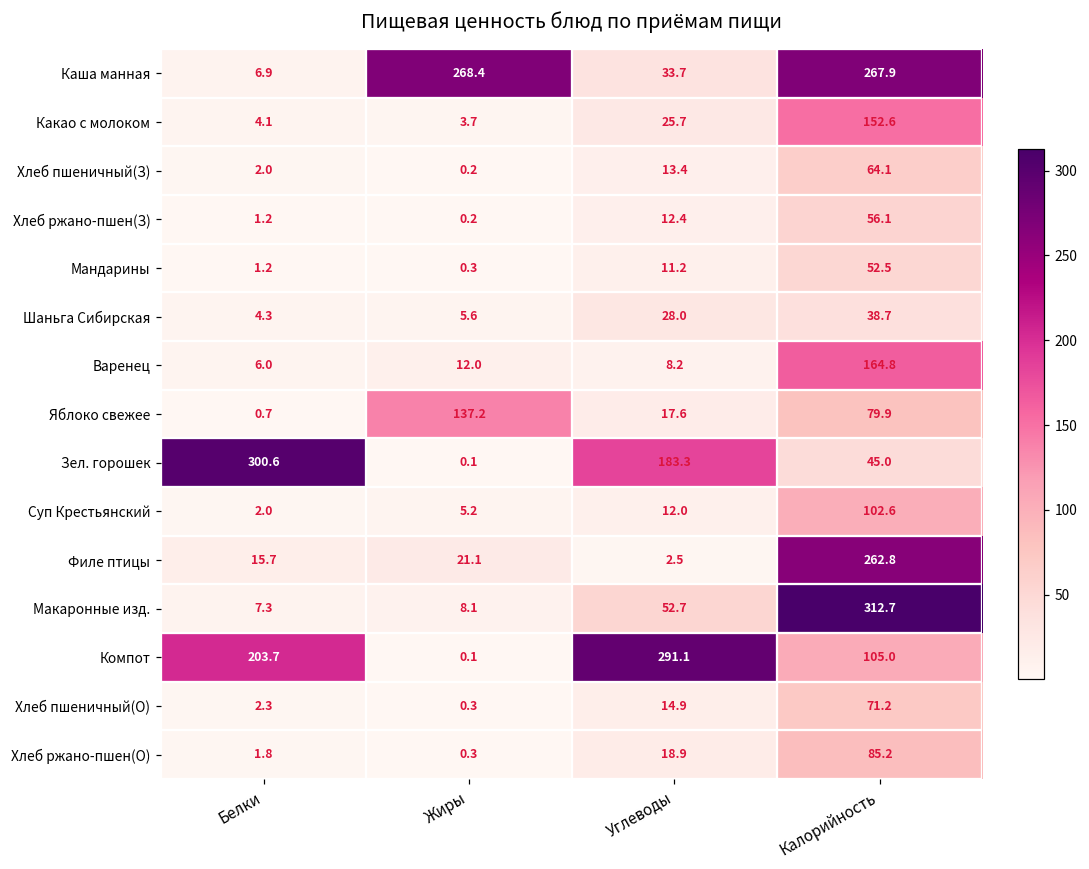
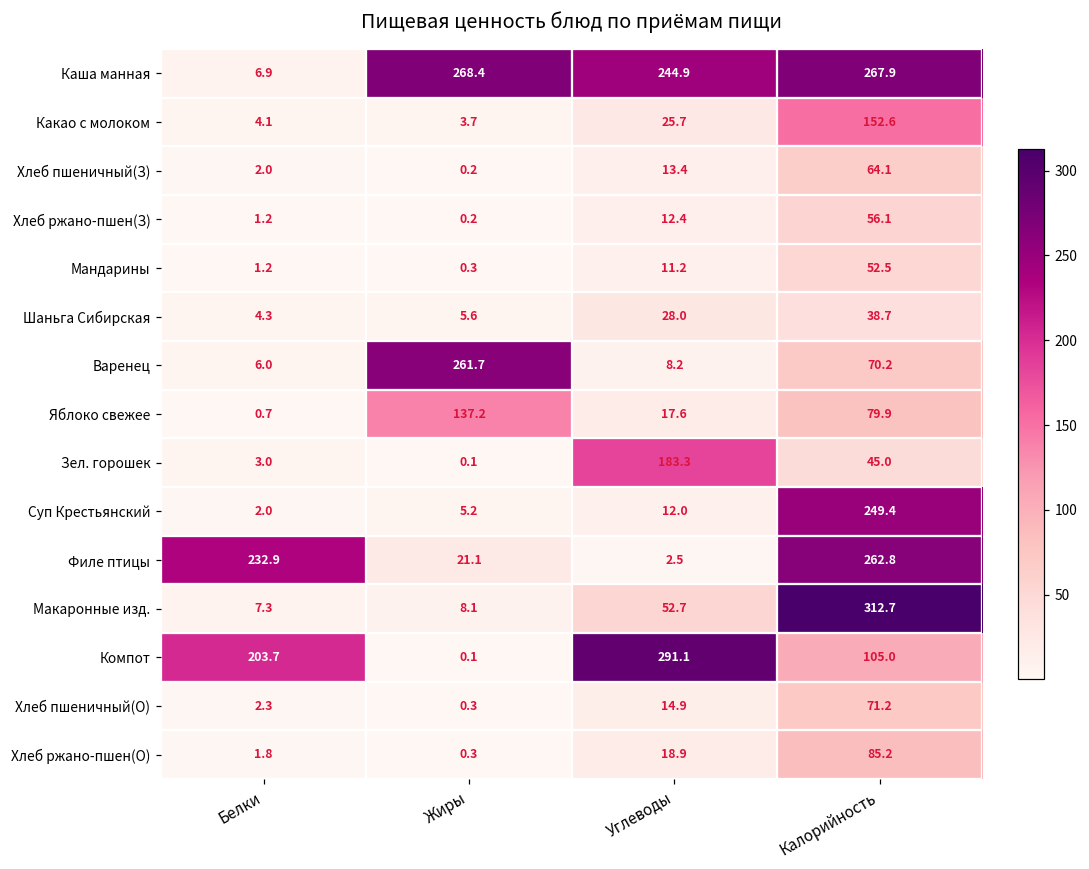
  {
    "Каша манная": {
      "Белки": 6.9,
      "Жиры": 268.4,
-     "Углеводы": 33.7,
+     "Углеводы": 244.9,
      "Калорийность": 267.9
    },
    "Какао с молоком": {
      "Белки": 4.1,
      "Жиры": 3.7,
      "Углеводы": 25.7,
      "Калорийность": 152.6
    },
    "Хлеб пшеничный(З)": {
      "Белки": 2.0,
      "Жиры": 0.2,
      "Углеводы": 13.4,
      "Калорийность": 64.1
    },
    "Хлеб ржано-пшен(З)": {
      "Белки": 1.2,
      "Жиры": 0.2,
      "Углеводы": 12.4,
      "Калорийность": 56.1
    },
    "Мандарины": {
      "Белки": 1.2,
      "Жиры": 0.3,
      "Углеводы": 11.2,
      "Калорийность": 52.5
    },
    "Шаньга Сибирская": {
      "Белки": 4.3,
      "Жиры": 5.6,
      "Углеводы": 28.0,
      "Калорийность": 38.7
    },
    "Варенец": {
      "Белки": 6.0,
-     "Жиры": 12.0,
+     "Жиры": 261.7,
      "Углеводы": 8.2,
-     "Калорийность": 164.8
+     "Калорийность": 70.2
    },
    "Яблоко свежее": {
      "Белки": 0.7,
      "Жиры": 137.2,
      "Углеводы": 17.6,
      "Калорийность": 79.9
    },
    "Зел. горошек": {
-     "Белки": 300.6,
+     "Белки": 3.0,
      "Жиры": 0.1,
      "Углеводы": 183.3,
      "Калорийность": 45.0
    },
    "Суп Крестьянский": {
      "Белки": 2.0,
      "Жиры": 5.2,
      "Углеводы": 12.0,
-     "Калорийность": 102.6
+     "Калорийность": 249.4
    },
    "Филе птицы": {
-     "Белки": 15.7,
+     "Белки": 232.9,
      "Жиры": 21.1,
      "Углеводы": 2.5,
      "Калорийность": 262.8
    },
    "Макаронные изд.": {
      "Белки": 7.3,
      "Жиры": 8.1,
      "Углеводы": 52.7,
      "Калорийность": 312.7
    },
    "Компот": {
      "Белки": 203.7,
      "Жиры": 0.1,
      "Углеводы": 291.1,
      "Калорийность": 105.0
    },
    "Хлеб пшеничный(О)": {
      "Белки": 2.3,
      "Жиры": 0.3,
      "Углеводы": 14.9,
      "Калорийность": 71.2
    },
    "Хлеб ржано-пшен(О)": {
      "Белки": 1.8,
      "Жиры": 0.3,
      "Углеводы": 18.9,
      "Калорийность": 85.2
    }
  }
